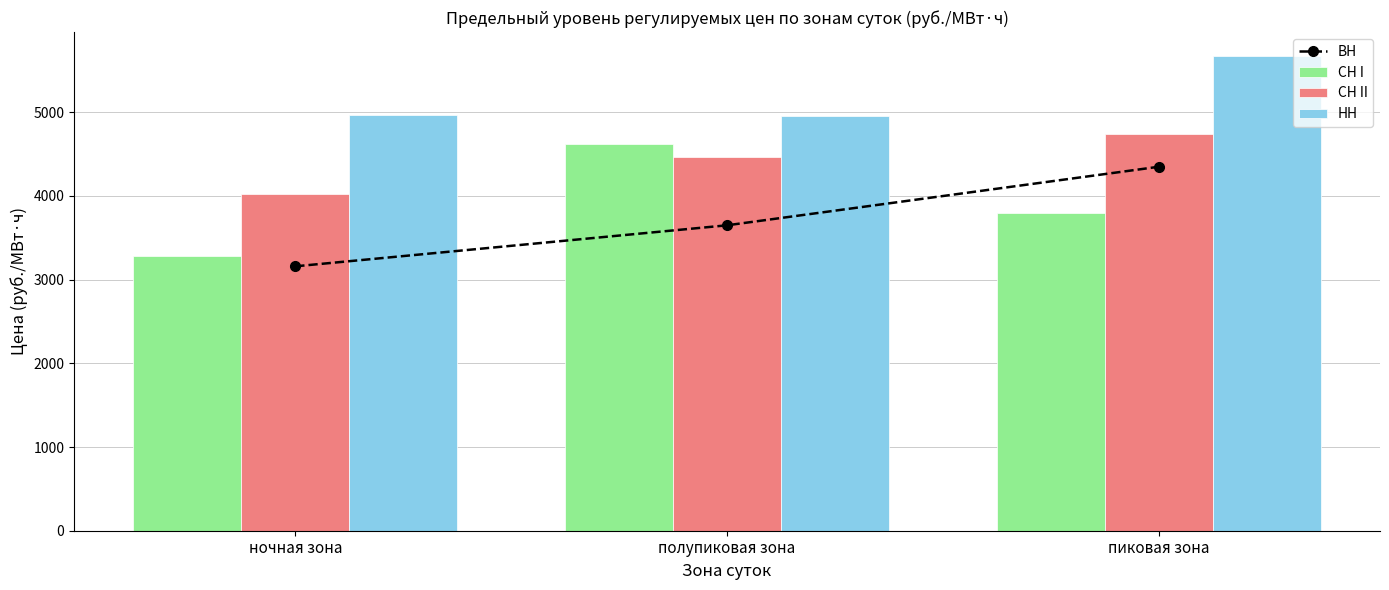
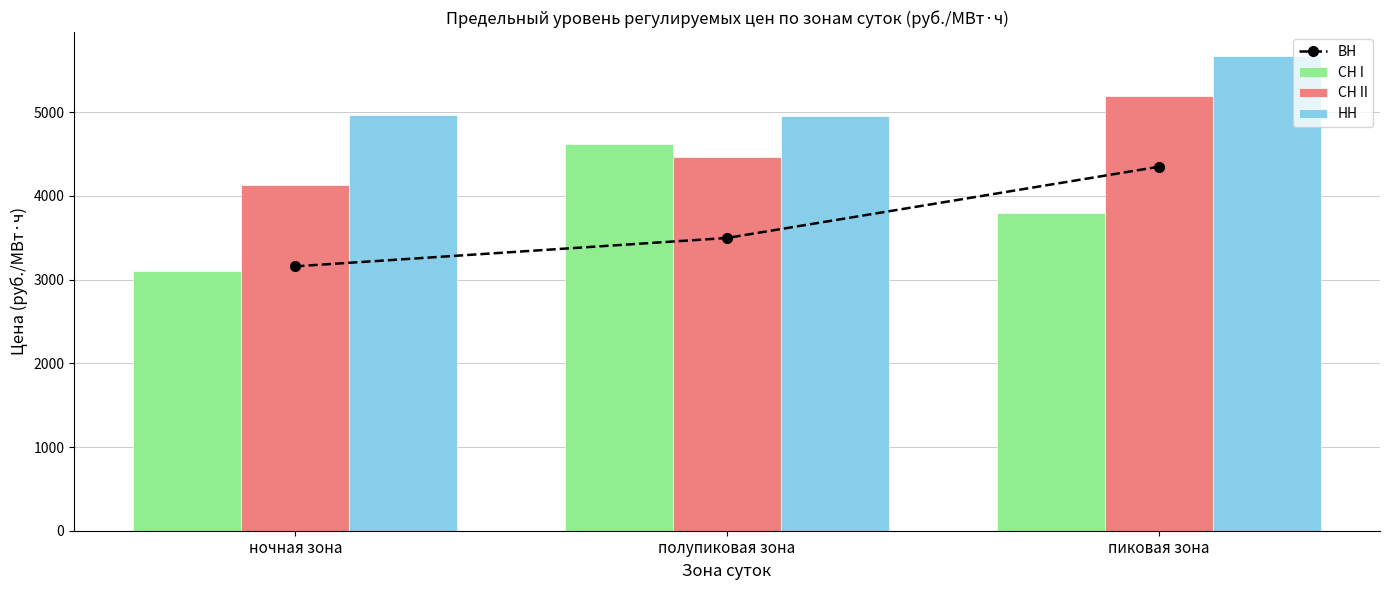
  {
    "СН I": {
-     "ночная зона": 3300,
+     "ночная зона": 3100,
      "полупиковая зона": 4600,
      "пиковая зона": 3800
    },
    "ВН": {
      "ночная зона": 3200,
-     "полупиковая зона": 3600,
+     "полупиковая зона": 3500,
      "пиковая зона": 4300
    },
    "СН II": {
-     "ночная зона": 4000,
+     "ночная зона": 4100,
      "полупиковая зона": 4500,
-     "пиковая зона": 4700
+     "пиковая зона": 5200
    },
    "НН": {
      "ночная зона": 5000,
      "полупиковая зона": 4900,
      "пиковая зона": 5700
    }
  }
